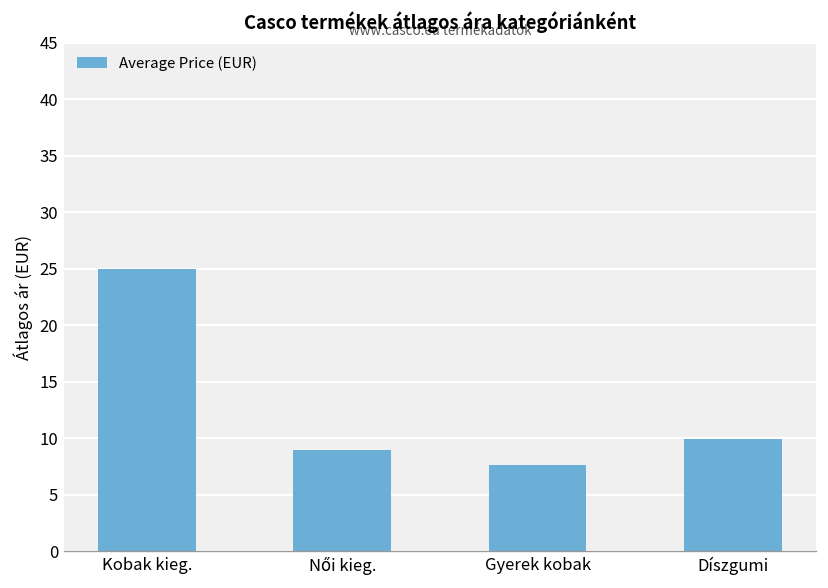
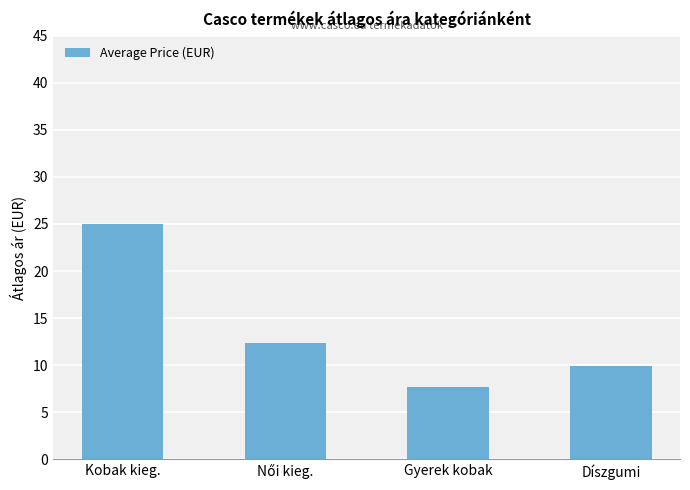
  {
    "Kobak kieg.": 25,
-   "Női kieg.": 9,
+   "Női kieg.": 12,
    "Gyerek kobak": 8,
    "Díszgumi": 10
  }
